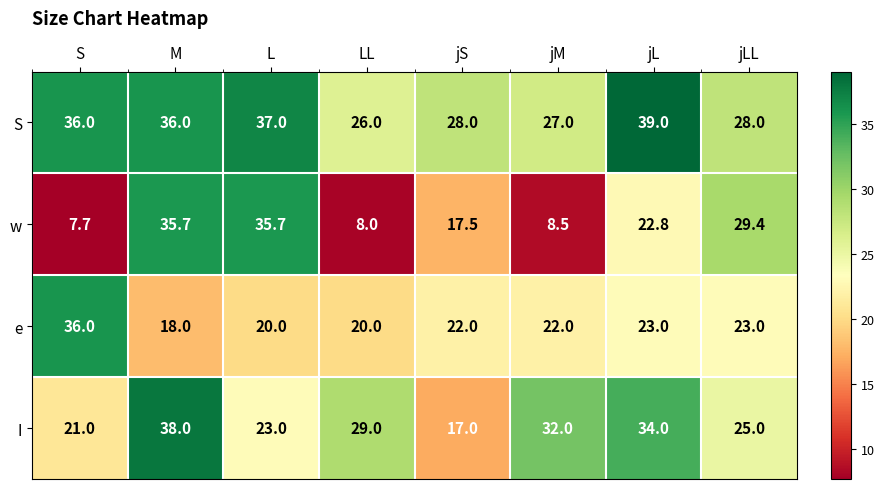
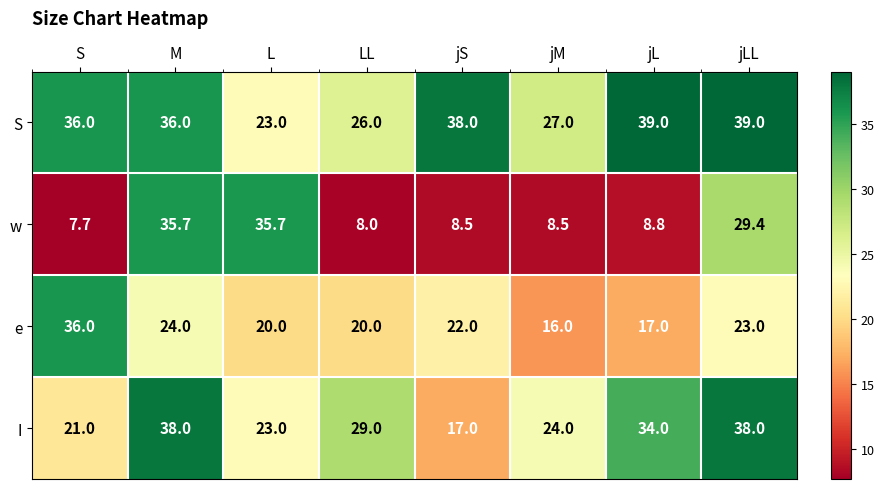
  {
    "S": {
      "S": 36.0,
      "M": 36.0,
-     "L": 37.0,
+     "L": 23.0,
      "LL": 26.0,
-     "jS": 28.0,
+     "jS": 38.0,
      "jM": 27.0,
      "jL": 39.0,
-     "jLL": 28.0
+     "jLL": 39.0
    },
    "w": {
      "S": 7.7,
      "M": 35.7,
      "L": 35.7,
      "LL": 8.0,
-     "jS": 17.5,
+     "jS": 8.5,
      "jM": 8.5,
-     "jL": 22.8,
+     "jL": 8.8,
      "jLL": 29.4
    },
    "e": {
      "S": 36.0,
-     "M": 18.0,
+     "M": 24.0,
      "L": 20.0,
      "LL": 20.0,
      "jS": 22.0,
-     "jM": 22.0,
-     "jL": 23.0,
+     "jM": 16.0,
+     "jL": 17.0,
      "jLL": 23.0
    },
    "I": {
      "S": 21.0,
      "M": 38.0,
      "L": 23.0,
      "LL": 29.0,
      "jS": 17.0,
-     "jM": 32.0,
+     "jM": 24.0,
      "jL": 34.0,
-     "jLL": 25.0
+     "jLL": 38.0
    }
  }
